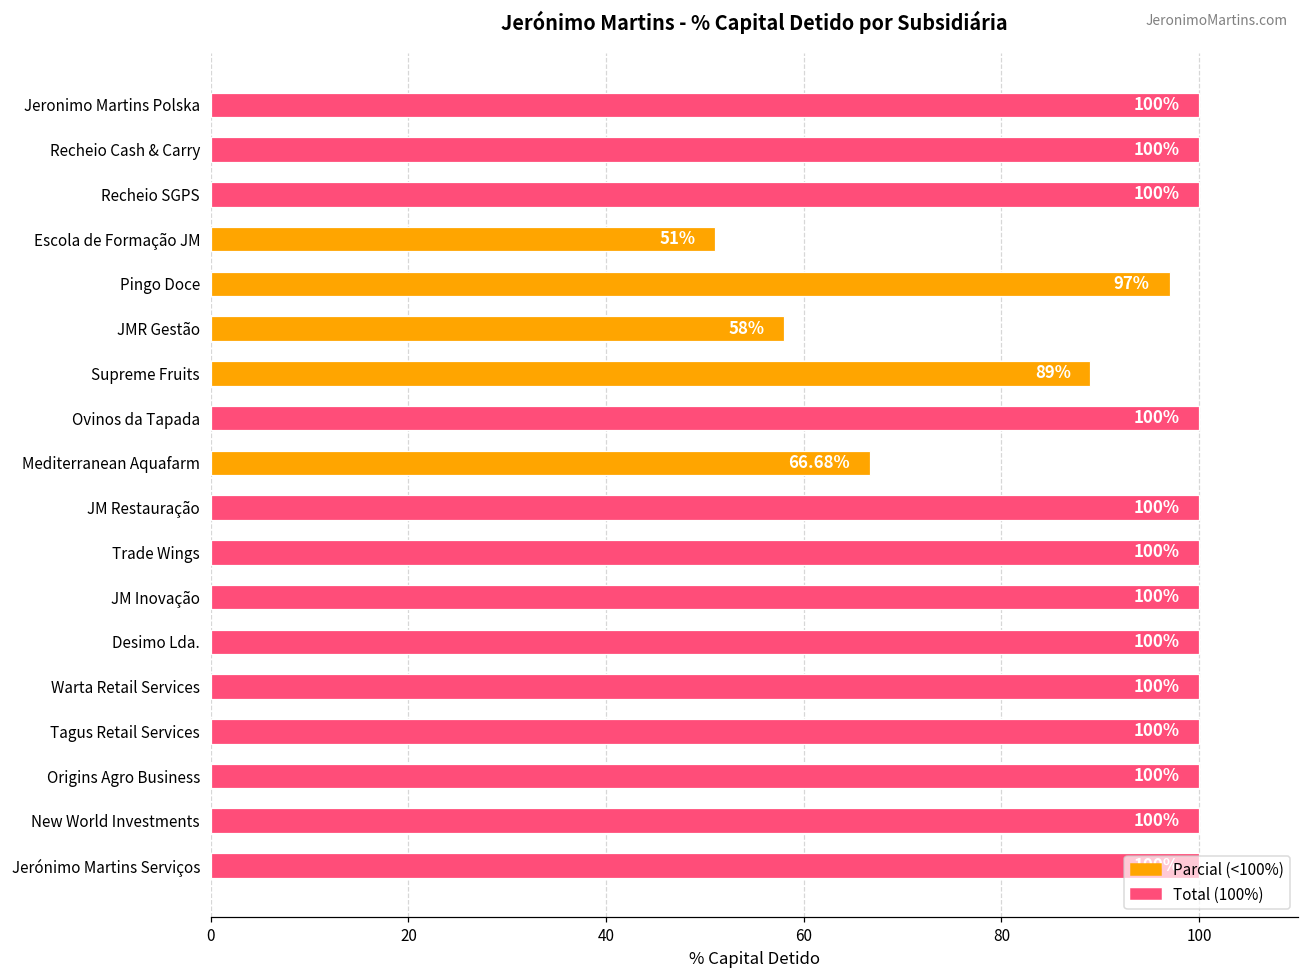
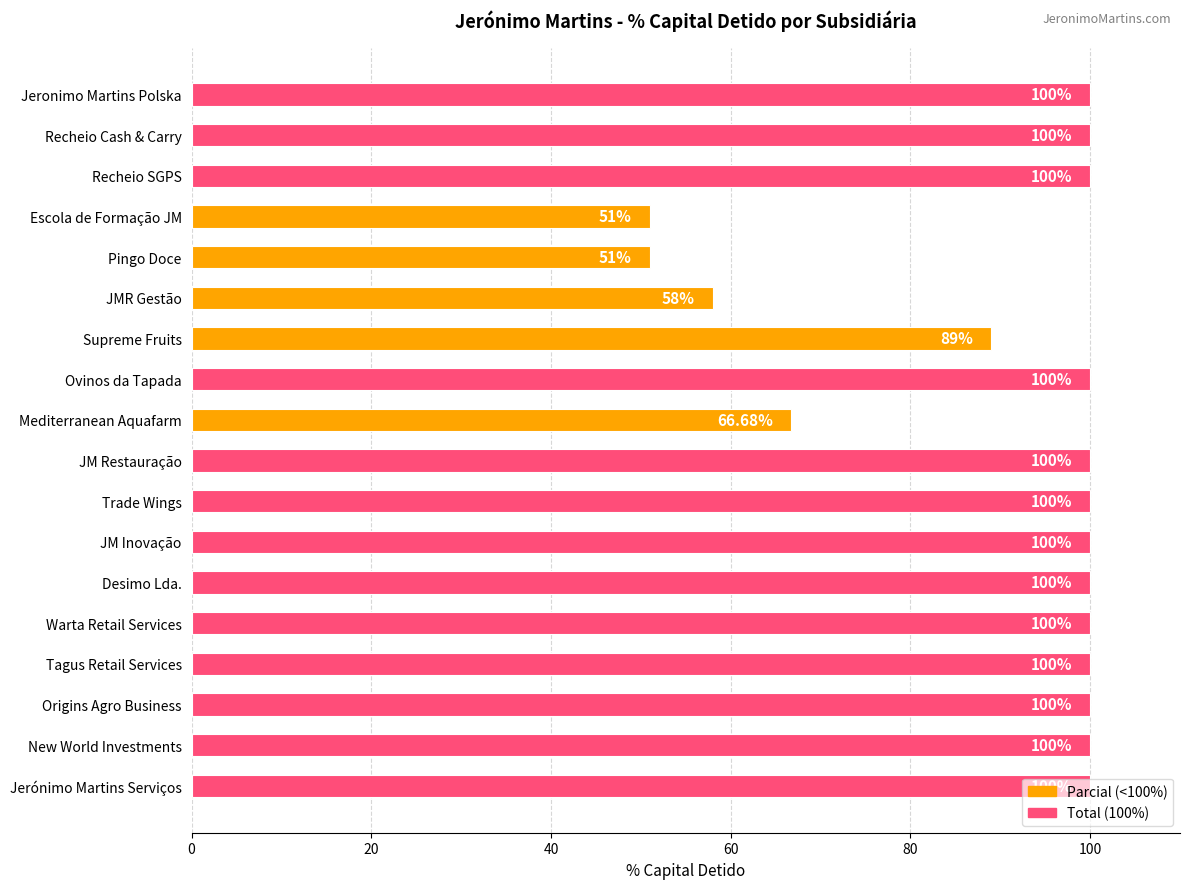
  {
    "Jeronimo Martins Polska": "100%",
    "Recheio Cash & Carry": "100%",
    "Recheio SGPS": "100%",
    "Escola de Formação JM": "51%",
-   "Pingo Doce": "97%",
+   "Pingo Doce": "51%",
    "JMR Gestão": "58%",
    "Supreme Fruits": "89%",
    "Ovinos da Tapada": "100%",
    "Mediterranean Aquafarm": "66.68%",
    "JM Restauração": "100%",
    "Trade Wings": "100%",
    "JM Inovação": "100%",
    "Desimo Lda.": "100%",
    "Warta Retail Services": "100%",
    "Tagus Retail Services": "100%",
    "Origins Agro Business": "100%",
    "New World Investments": "100%"
  }
